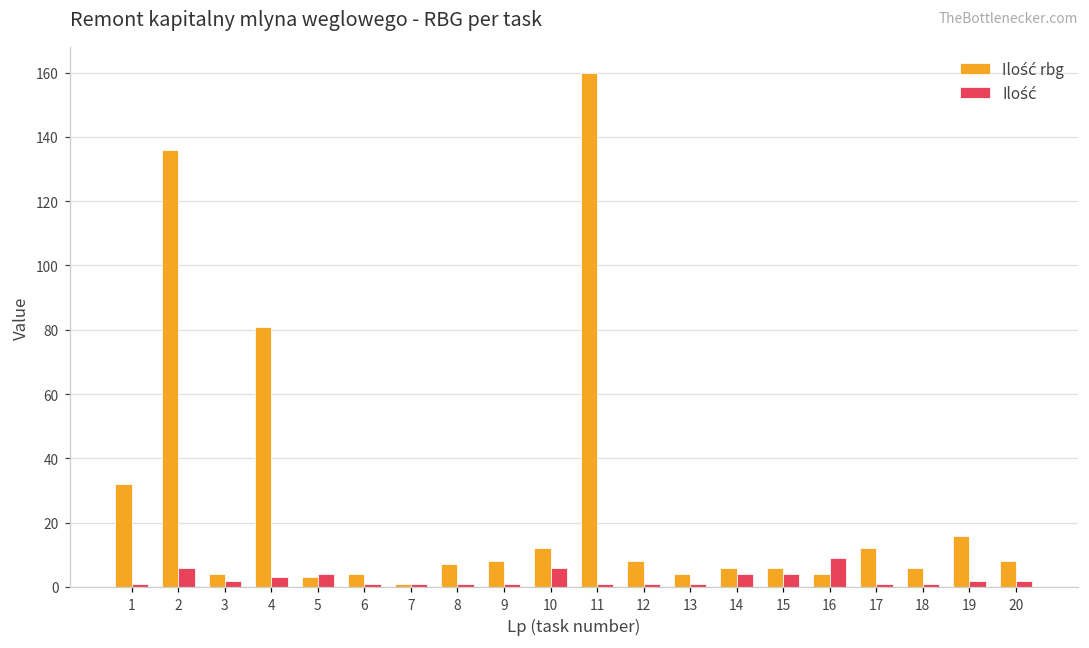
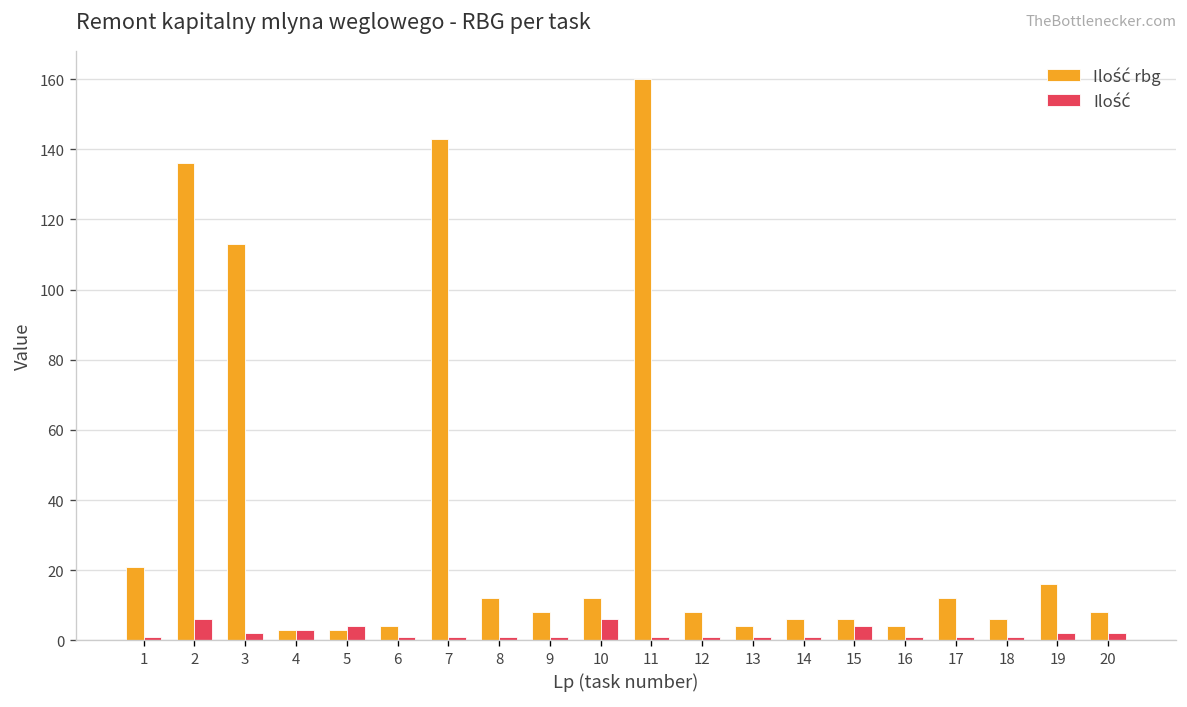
  {
    "Ilość rbg": {
-     "1": 32,
+     "1": 21,
      "2": 136,
-     "3": 4,
-     "4": 81,
+     "3": 113,
+     "4": 3,
      "5": 3,
      "6": 4,
-     "7": 1,
-     "8": 7,
+     "7": 143,
+     "8": 12,
      "9": 8,
      "10": 12,
      "11": 160,
      "12": 8,
      "13": 4,
      "14": 6,
      "15": 6,
      "16": 4,
      "17": 12,
      "18": 6,
      "19": 16,
      "20": 8
    },
    "Ilość": {
      "1": 1,
      "2": 6,
      "3": 2,
      "4": 3,
      "5": 4,
      "6": 1,
      "7": 1,
      "8": 1,
      "9": 1,
      "10": 6,
      "11": 1,
      "12": 1,
      "13": 1,
-     "14": 4,
+     "14": 1,
      "15": 4,
-     "16": 9,
+     "16": 1,
      "17": 1,
      "18": 1,
      "19": 2,
      "20": 2
    }
  }
